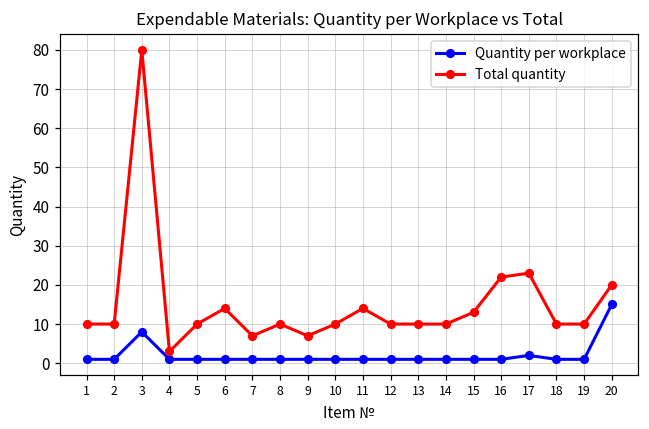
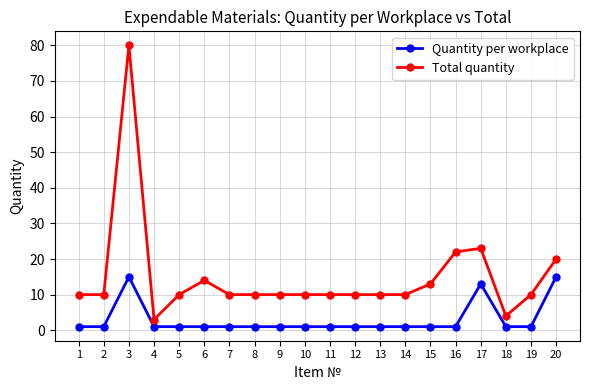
  {
    "Quantity per workplace": {
      "1": 1,
      "2": 1,
-     "3": 8,
+     "3": 15,
      "4": 1,
      "5": 1,
      "6": 1,
      "7": 1,
      "8": 1,
      "9": 1,
      "10": 1,
      "11": 1,
      "12": 1,
      "13": 1,
      "14": 1,
      "15": 1,
      "16": 1,
-     "17": 2,
+     "17": 13,
      "18": 1,
      "19": 1,
      "20": 15
    },
    "Total quantity": {
      "1": 10,
      "2": 10,
      "3": 80,
      "4": 3,
      "5": 10,
      "6": 14,
-     "7": 7,
+     "7": 10,
      "8": 10,
-     "9": 7,
+     "9": 10,
      "10": 10,
-     "11": 14,
+     "11": 10,
      "12": 10,
      "13": 10,
      "14": 10,
      "15": 13,
      "16": 22,
      "17": 23,
-     "18": 10,
+     "18": 4,
      "19": 10,
      "20": 20
    }
  }
